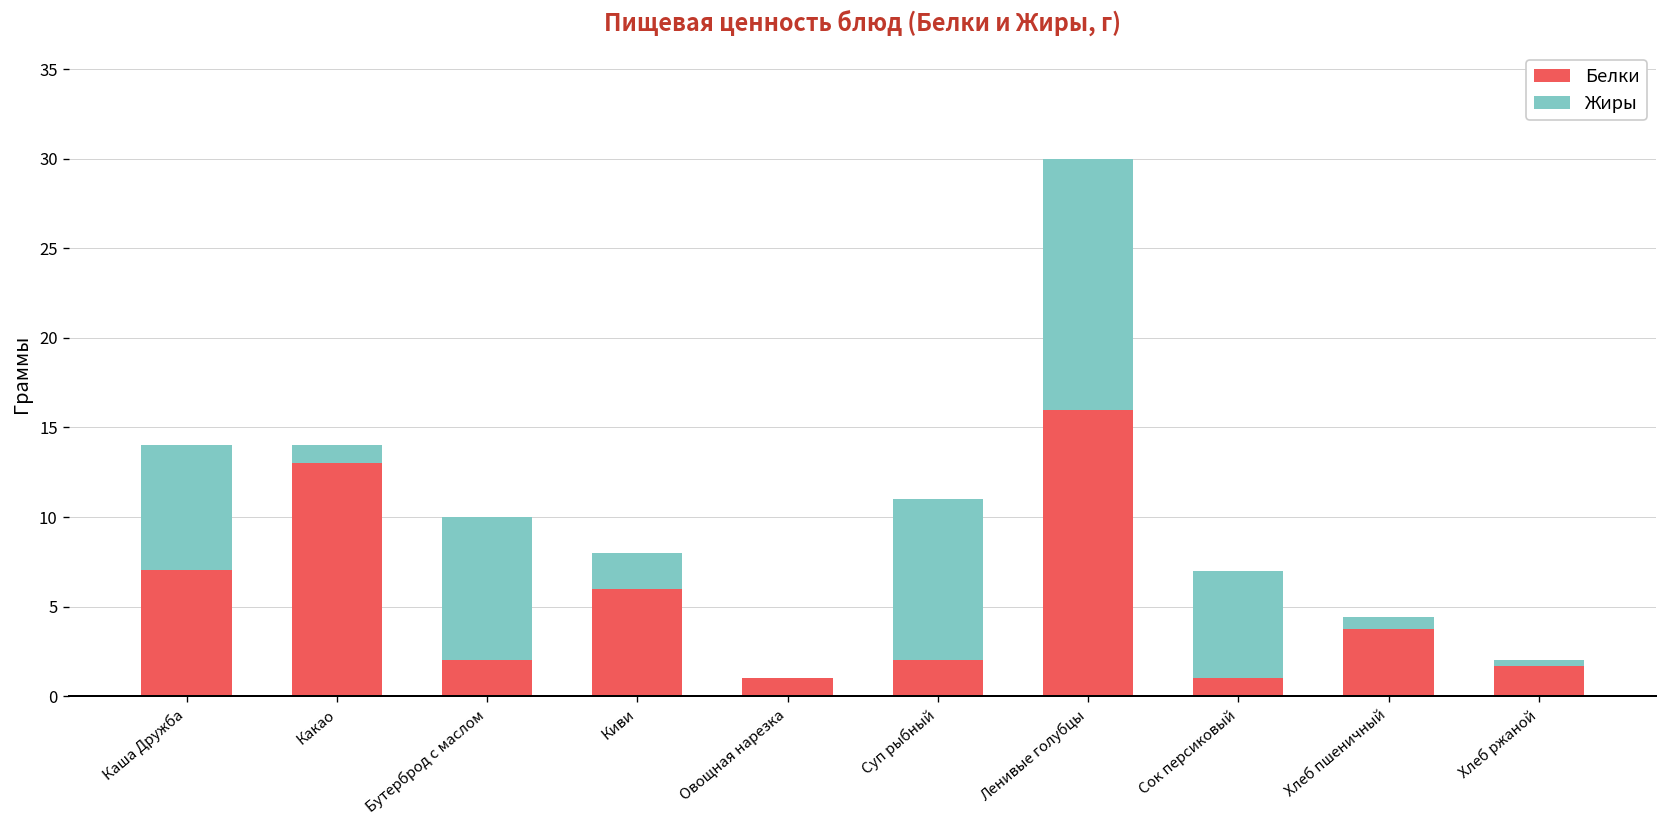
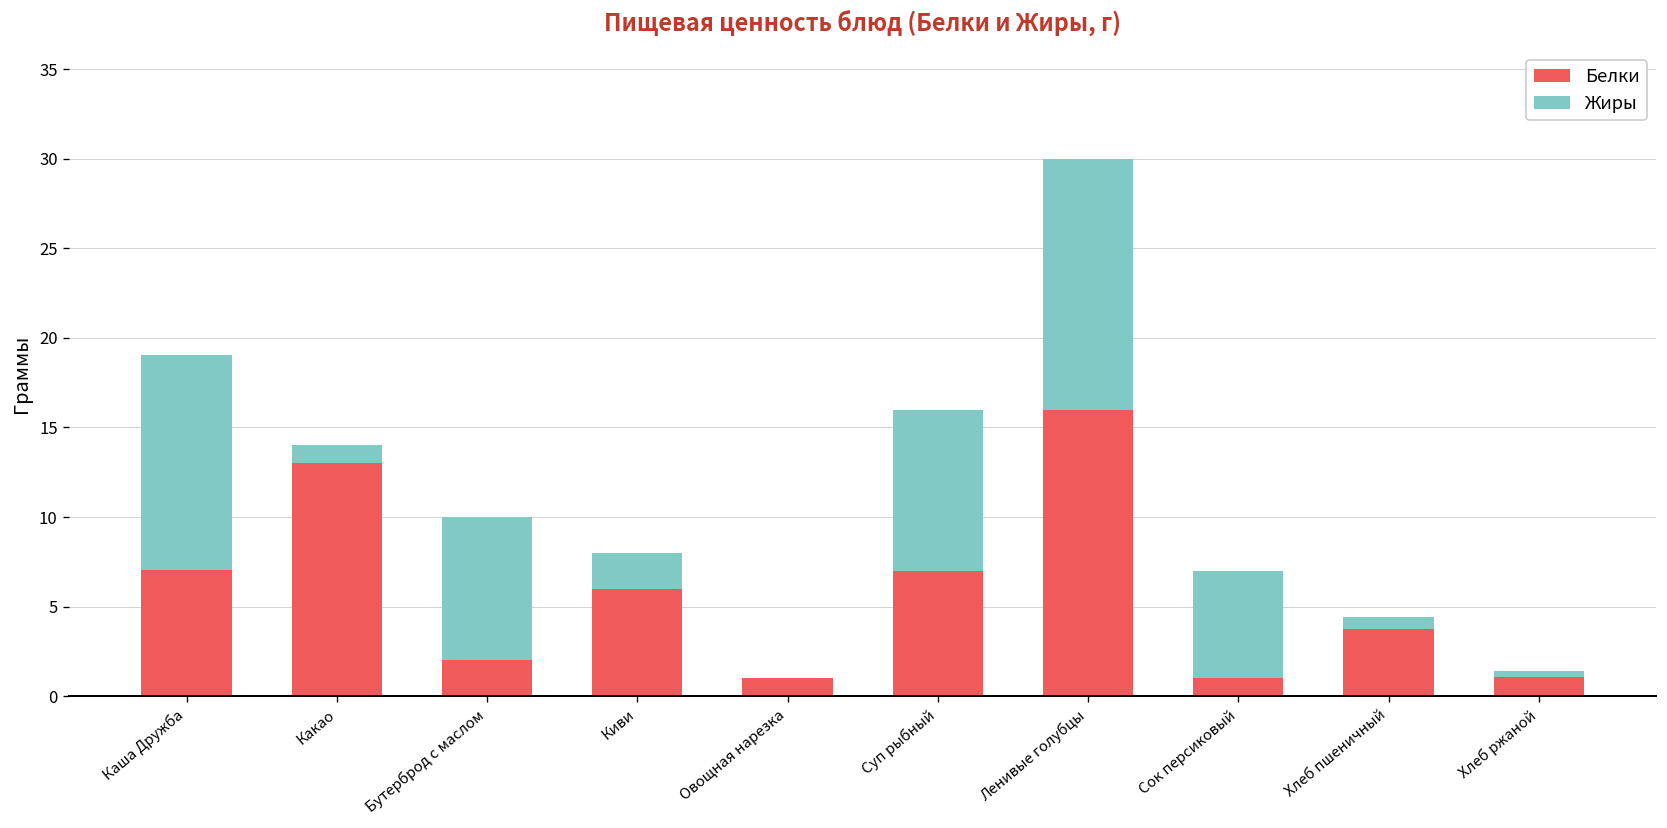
  {
    "Белки": {
      "Каша Дружба": 7.0,
      "Какао": 13.0,
      "Бутерброд с маслом": 2.0,
      "Киви": 6.0,
      "Овощная нарезка": 1.0,
-     "Суп рыбный": 2,
+     "Суп рыбный": 7,
      "Ленивые голубцы": 16.0,
      "Сок персиковый": 1.0,
      "Хлеб пшеничный": 3.8,
-     "Хлеб ржаной": 1.7
+     "Хлеб ржаной": 1.1
    },
    "Жиры": {
-     "Каша Дружба": 7,
+     "Каша Дружба": 12,
      "Какао": 1,
      "Бутерброд с маслом": 8,
      "Киви": 2,
      "Овощная нарезка": 0,
      "Суп рыбный": 9,
      "Ленивые голубцы": 14,
      "Сок персиковый": 6,
      "Хлеб пшеничный": 0.7,
      "Хлеб ржаной": 0.3
    }
  }
